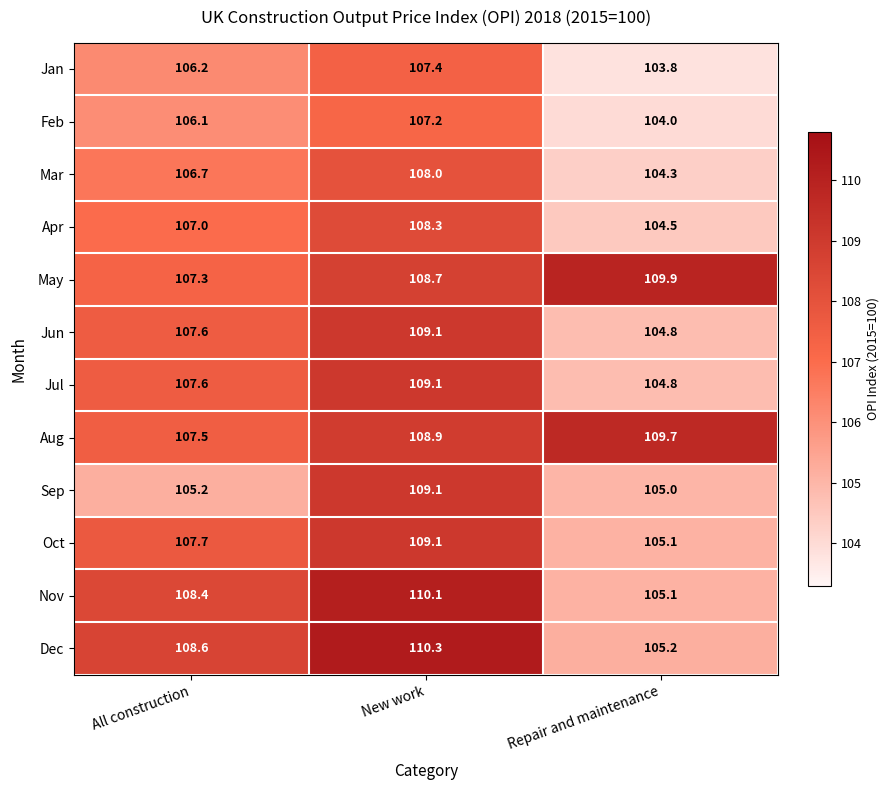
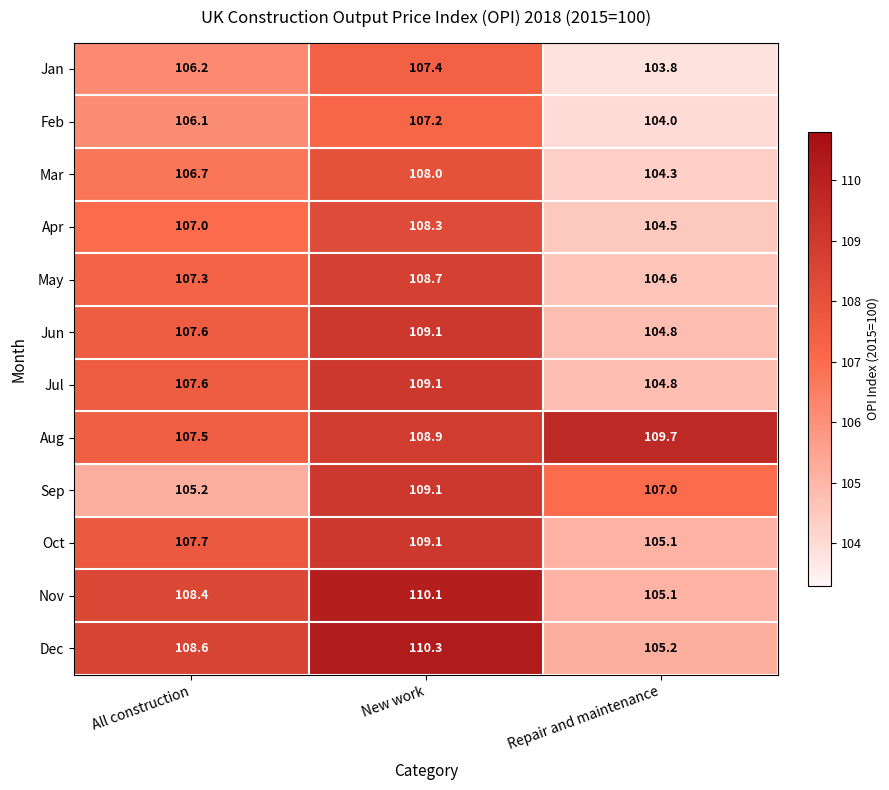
  {
    "Jan": {
      "All construction": 106.2,
      "New work": 107.4,
      "Repair and maintenance": 103.8
    },
    "Feb": {
      "All construction": 106.1,
      "New work": 107.2,
      "Repair and maintenance": 104.0
    },
    "Mar": {
      "All construction": 106.7,
      "New work": 108.0,
      "Repair and maintenance": 104.3
    },
    "Apr": {
      "All construction": 107.0,
      "New work": 108.3,
      "Repair and maintenance": 104.5
    },
    "May": {
      "All construction": 107.3,
      "New work": 108.7,
-     "Repair and maintenance": 109.9
+     "Repair and maintenance": 104.6
    },
    "Jun": {
      "All construction": 107.6,
      "New work": 109.1,
      "Repair and maintenance": 104.8
    },
    "Jul": {
      "All construction": 107.6,
      "New work": 109.1,
      "Repair and maintenance": 104.8
    },
    "Aug": {
      "All construction": 107.5,
      "New work": 108.9,
      "Repair and maintenance": 109.7
    },
    "Sep": {
      "All construction": 105.2,
      "New work": 109.1,
-     "Repair and maintenance": 105.0
+     "Repair and maintenance": 107.0
    },
    "Oct": {
      "All construction": 107.7,
      "New work": 109.1,
      "Repair and maintenance": 105.1
    },
    "Nov": {
      "All construction": 108.4,
      "New work": 110.1,
      "Repair and maintenance": 105.1
    },
    "Dec": {
      "All construction": 108.6,
      "New work": 110.3,
      "Repair and maintenance": 105.2
    }
  }
